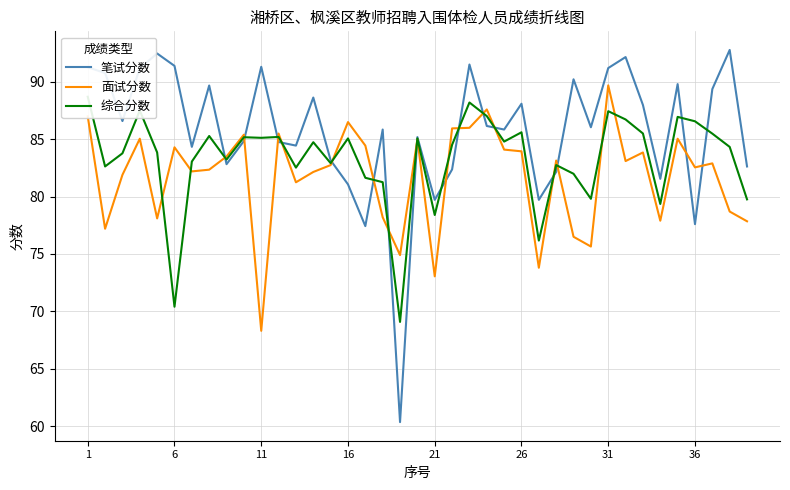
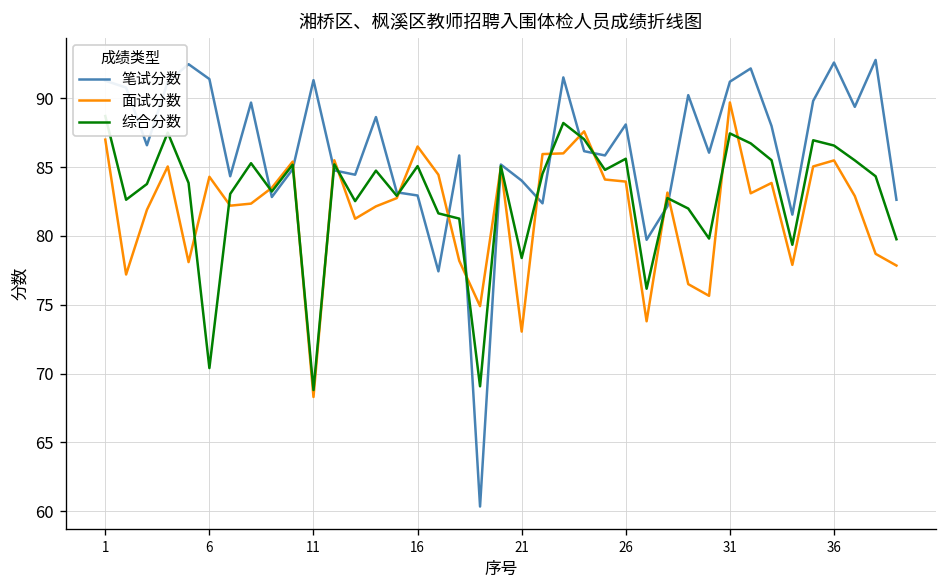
  {
    "笔试分数": {
      "6": 91.4,
      "11": 91.3,
-     "16": 81.1,
-     "21": 79.7,
+     "16": 82.9,
+     "21": 84.0,
      "26": 88.1,
      "31": 91.2,
-     "36": 77.6
+     "36": 92.6
    },
    "面试分数": {
      "6": 84.3,
      "11": 68.3,
      "16": 86.5,
      "21": 73.1,
      "26": 84.0,
      "31": 89.7,
-     "36": 82.6
+     "36": 85.5
    },
    "综合分数": {
      "6": 70.4,
-     "11": 85.1,
+     "11": 68.8,
      "16": 85.1,
      "21": 78.4,
      "26": 85.6,
      "31": 87.5,
      "36": 86.6
    }
  }
